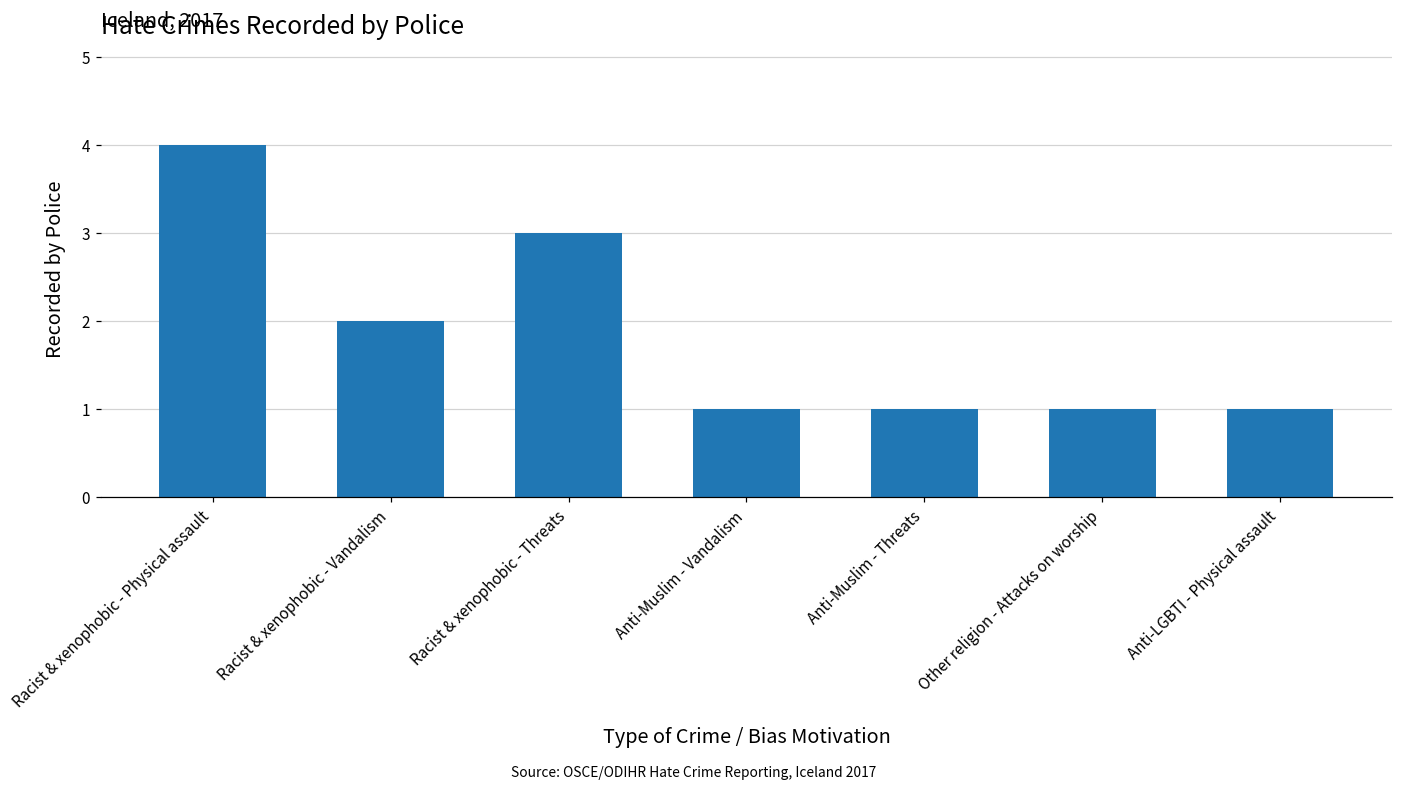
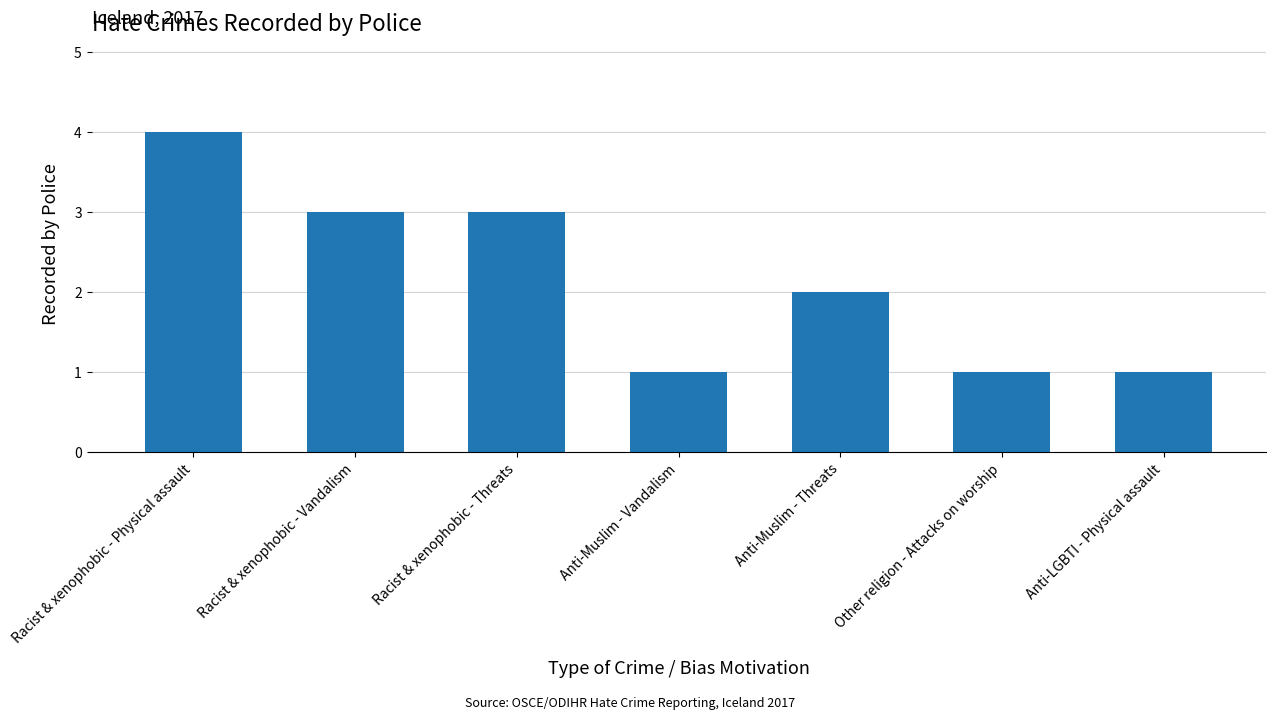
  {
    "Racist & xenophobic - Physical assault": 4,
-   "Racist & xenophobic - Vandalism": 2,
+   "Racist & xenophobic - Vandalism": 3,
    "Racist & xenophobic - Threats": 3,
    "Anti-Muslim - Vandalism": 1,
-   "Anti-Muslim - Threats": 1,
+   "Anti-Muslim - Threats": 2,
    "Other religion - Attacks on worship": 1,
    "Anti-LGBTI - Physical assault": 1
  }
